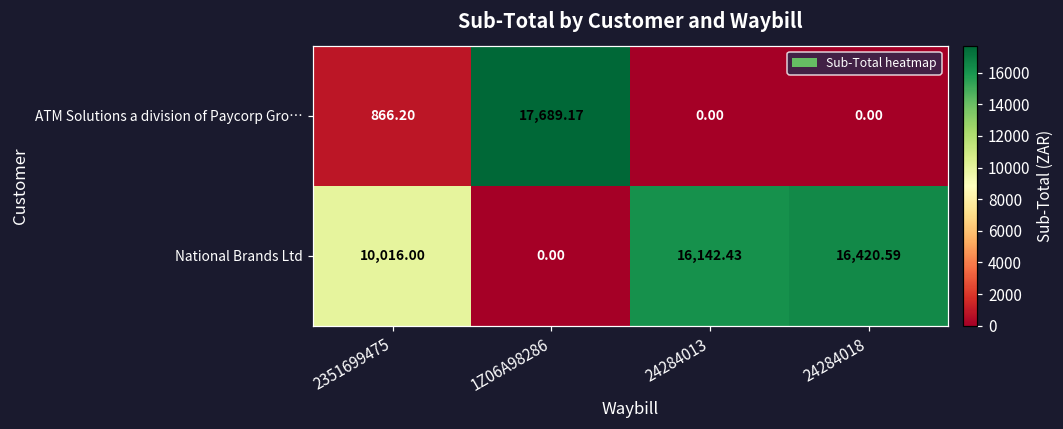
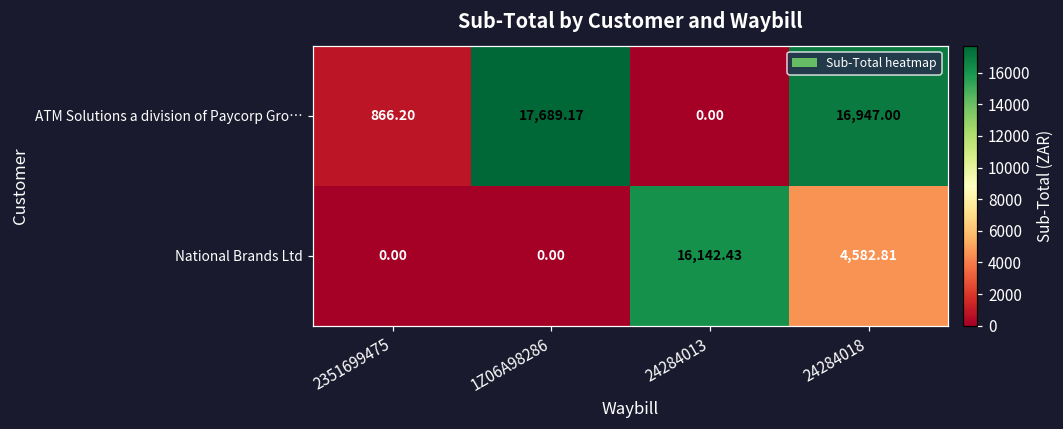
  {
    "ATM Solutions a division of Paycorp Gro…": {
      "2351699475": "866.20",
      "1Z06A98286": "17,689.17",
      "24284013": "0.00",
-     "24284018": "0.00"
+     "24284018": "16,947.00"
    },
    "National Brands Ltd": {
-     "2351699475": "10,016.00",
+     "2351699475": "0.00",
      "1Z06A98286": "0.00",
      "24284013": "16,142.43",
-     "24284018": "16,420.59"
+     "24284018": "4,582.81"
    }
  }
